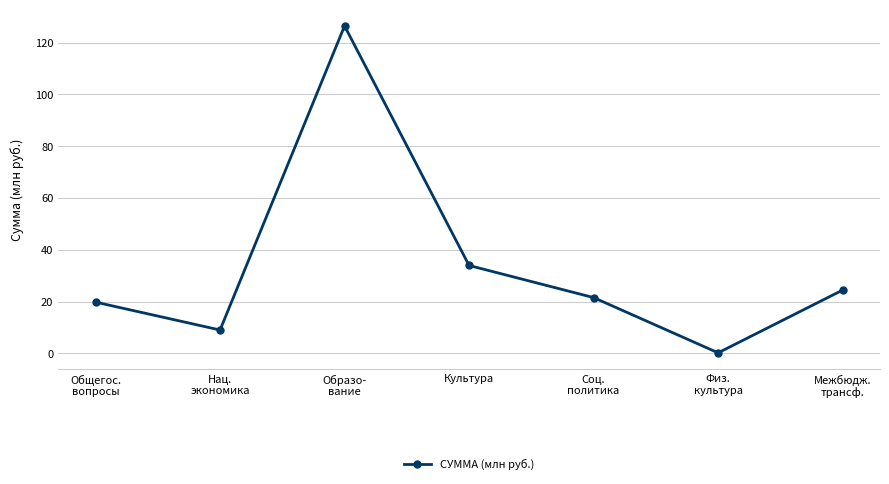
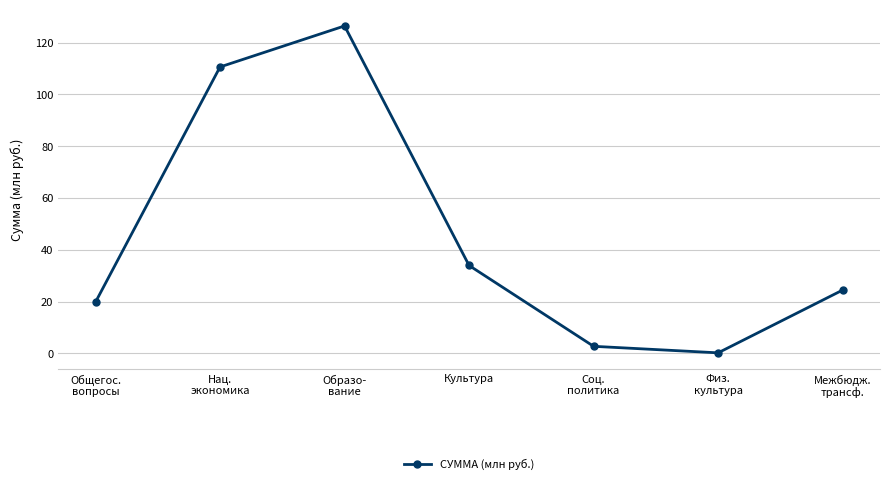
  {
    "Общегос. вопросы": 20,
-   "Нац. экономика": 9,
+   "Нац. экономика": 111,
    "Образо- вание": 126,
    "Культура": 34,
-   "Соц. политика": 22,
+   "Соц. политика": 3,
    "Физ. культура": 0,
    "Межбюдж. трансф.": 24
  }
